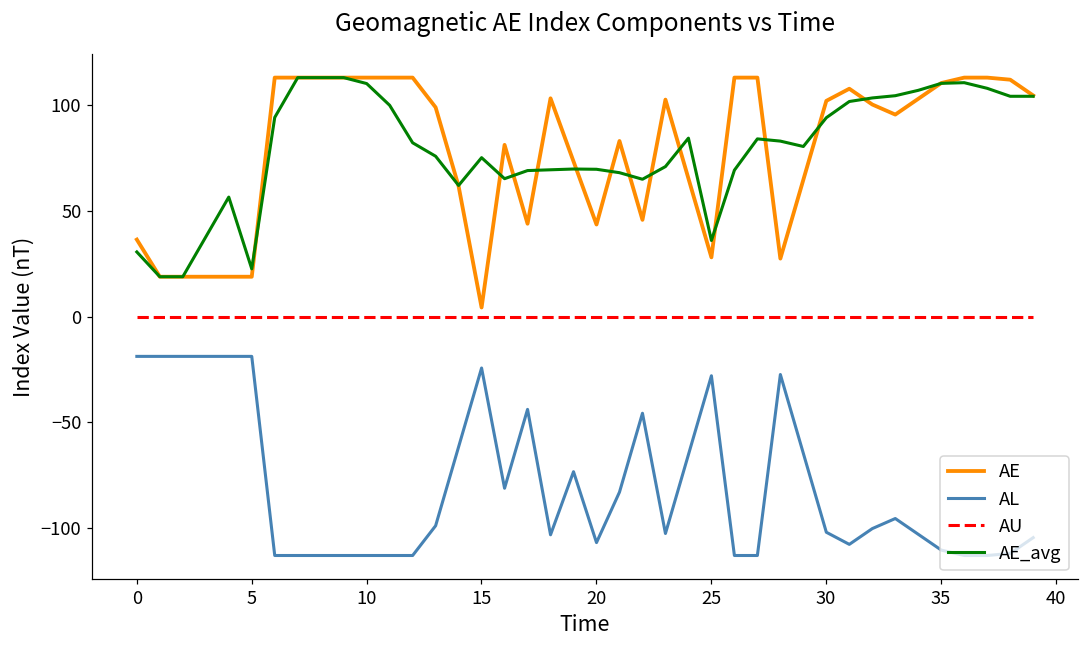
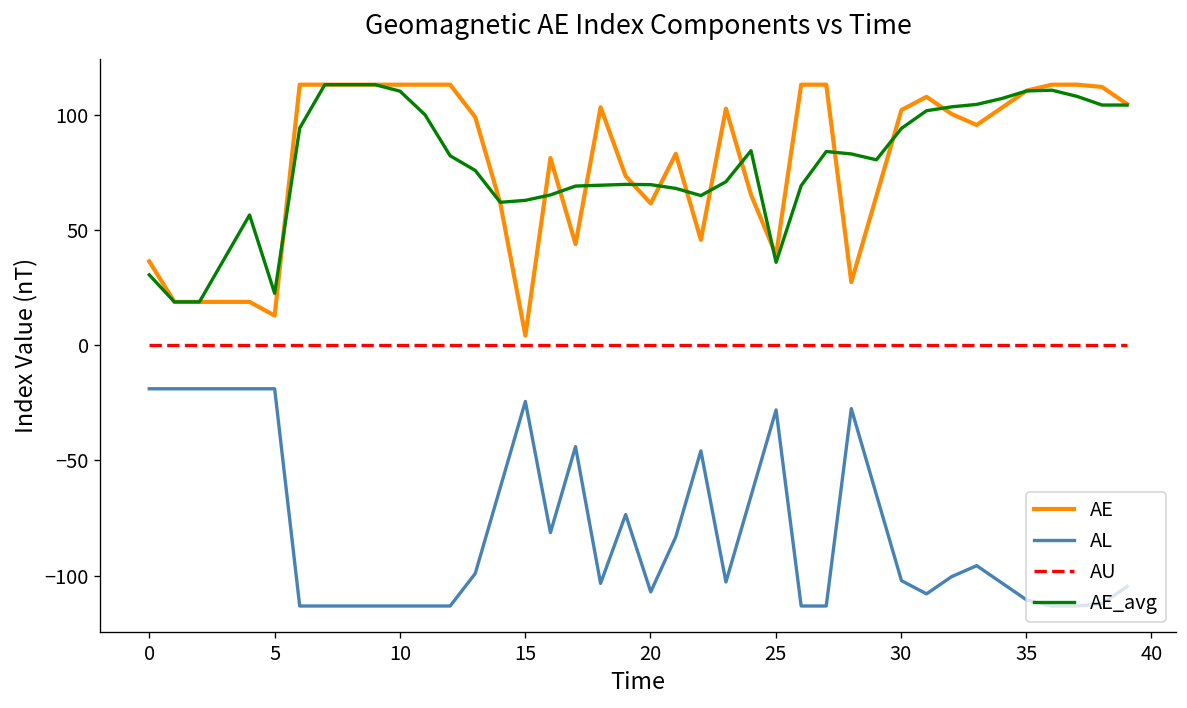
  {
    "AE": {
      "0": 36,
-     "5": 19,
+     "5": 13,
      "10": 113,
      "15": 4,
-     "20": 44,
-     "25": 28
+     "20": 62,
+     "25": 39
    },
    "AL": {
      "0": -19,
      "5": -19,
      "10": -113,
      "15": -24,
      "20": -107,
      "25": -28
    },
    "AU": {
      "0": 0,
      "5": 0,
      "10": 0,
      "15": 0,
      "20": 0,
      "25": 0
    },
    "AE_avg": {
      "0": 31,
      "5": 23,
      "10": 110,
-     "15": 75,
+     "15": 63,
      "20": 70,
      "25": 36
    }
  }
